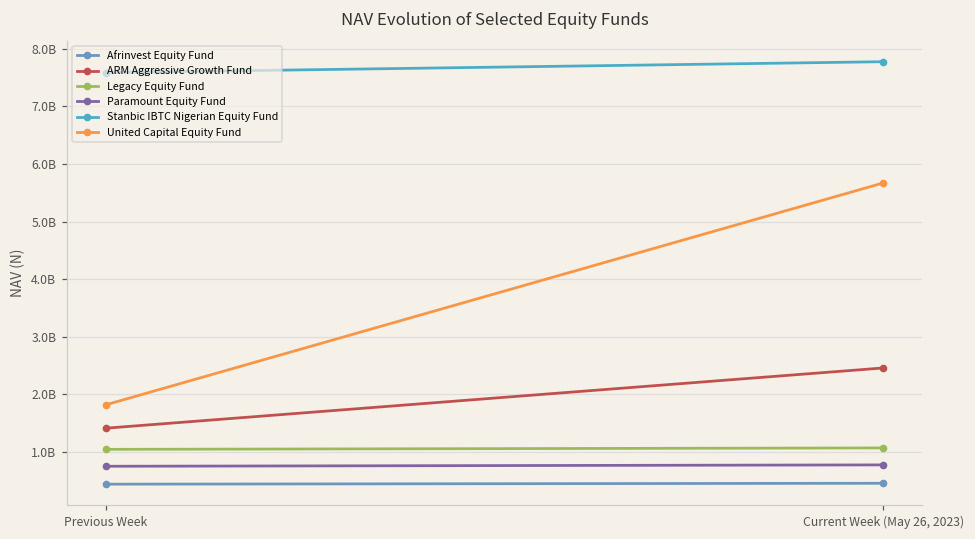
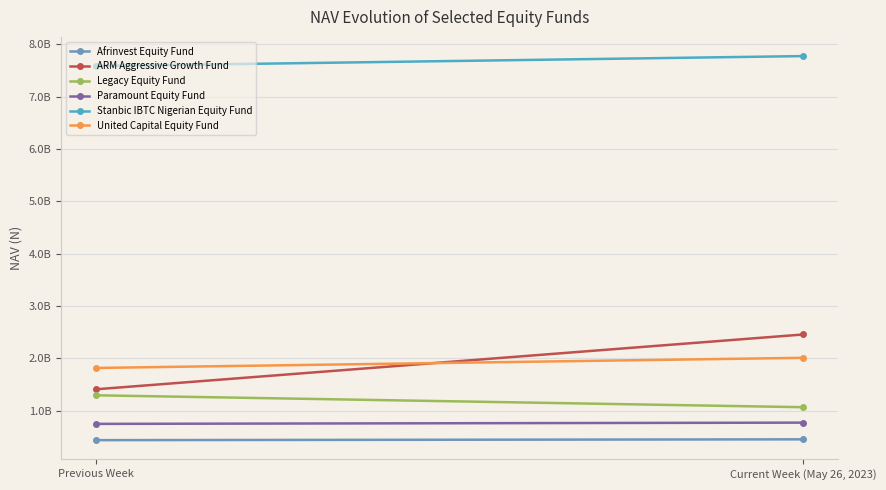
  {
    "ARM Aggressive Growth Fund": {
      "Previous Week": 1400000000,
      "Current Week (May 26, 2023)": 2500000000
    },
    "Legacy Equity Fund": {
-     "Previous Week": 1000000000,
+     "Previous Week": 1300000000,
      "Current Week (May 26, 2023)": 1100000000
    },
    "United Capital Equity Fund": {
      "Previous Week": 1800000000,
-     "Current Week (May 26, 2023)": 5700000000
+     "Current Week (May 26, 2023)": 2000000000
    }
  }
